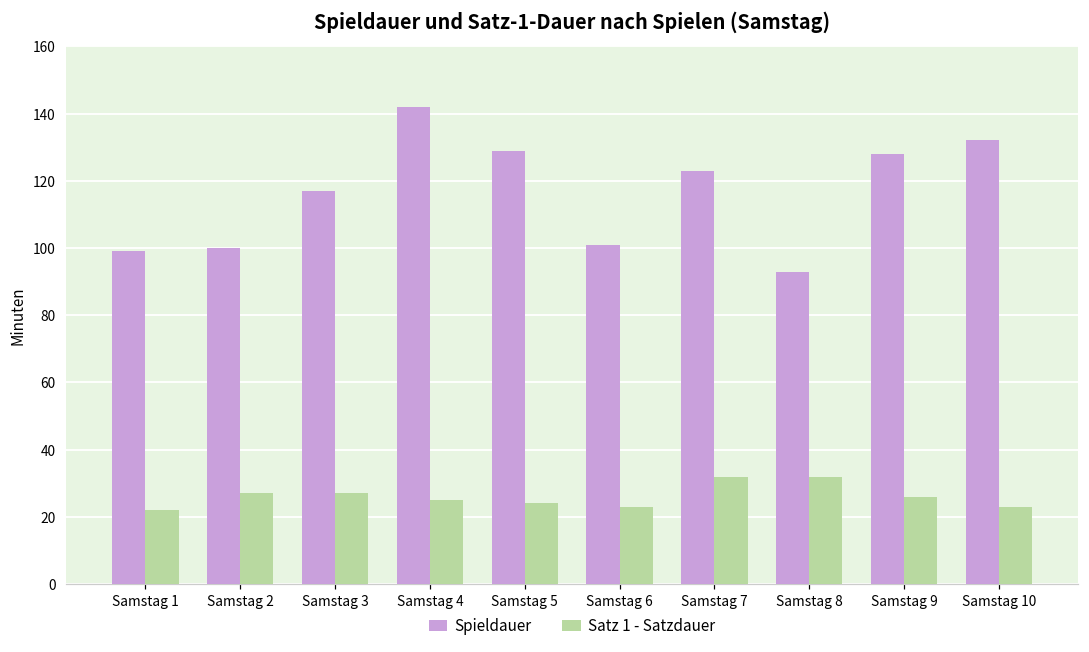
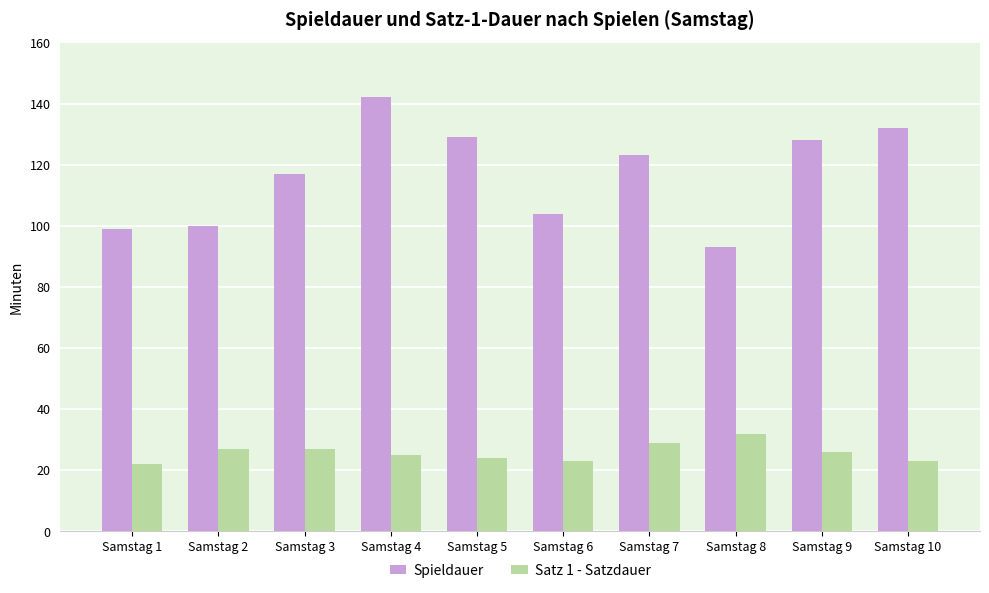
  {
    "Spieldauer": {
      "Samstag 1": 99,
      "Samstag 2": 100,
      "Samstag 3": 117,
      "Samstag 4": 142,
      "Samstag 5": 129,
-     "Samstag 6": 101,
+     "Samstag 6": 104,
      "Samstag 7": 123,
      "Samstag 8": 93,
      "Samstag 9": 128,
      "Samstag 10": 132
    },
    "Satz 1 - Satzdauer": {
      "Samstag 1": 22,
      "Samstag 2": 27,
      "Samstag 3": 27,
      "Samstag 4": 25,
      "Samstag 5": 24,
      "Samstag 6": 23,
-     "Samstag 7": 32,
+     "Samstag 7": 29,
      "Samstag 8": 32,
      "Samstag 9": 26,
      "Samstag 10": 23
    }
  }
